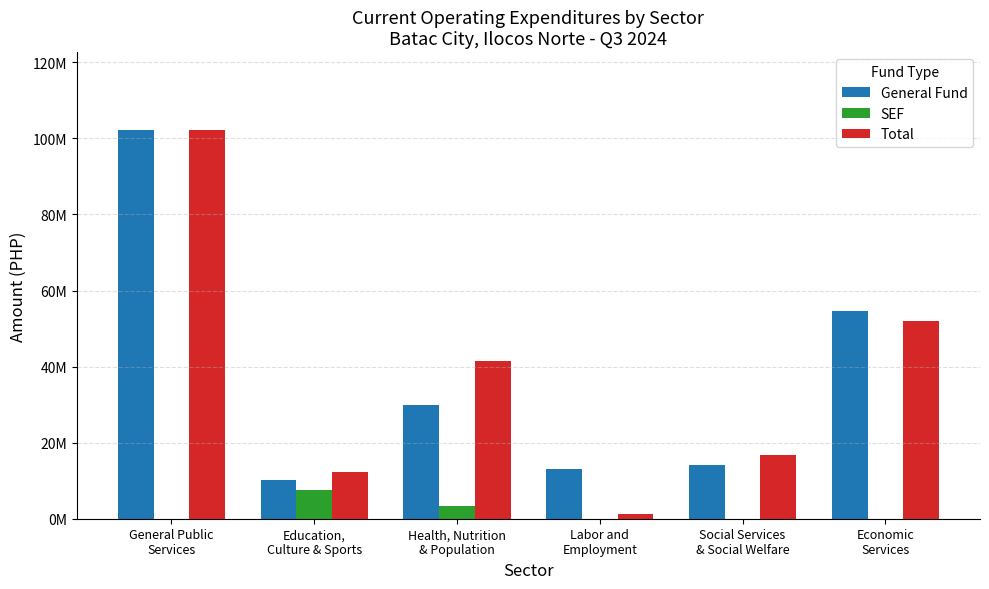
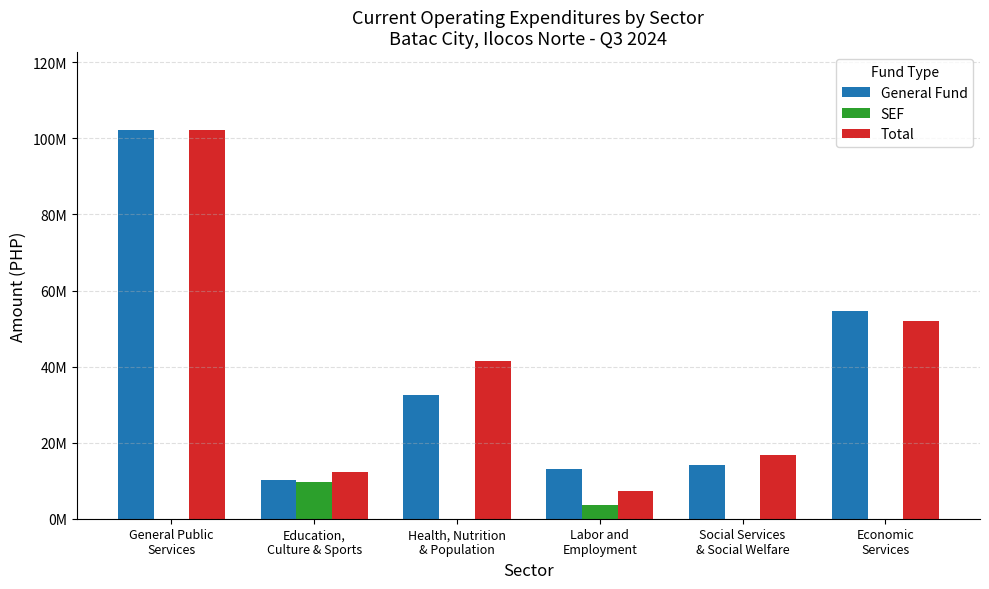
  {
    "General Fund": {
      "General Public Services": 102000000,
      "Education, Culture & Sports": 10000000,
-     "Health, Nutrition & Population": 30000000,
+     "Health, Nutrition & Population": 33000000,
      "Labor and Employment": 13000000,
      "Social Services & Social Welfare": 14000000,
      "Economic Services": 55000000
    },
    "SEF": {
      "General Public Services": 0,
-     "Education, Culture & Sports": 7000000,
-     "Health, Nutrition & Population": 3000000,
-     "Labor and Employment": 0,
+     "Education, Culture & Sports": 10000000,
+     "Health, Nutrition & Population": 0,
+     "Labor and Employment": 4000000,
      "Social Services & Social Welfare": 0,
      "Economic Services": 0
    },
    "Total": {
      "General Public Services": 102000000,
      "Education, Culture & Sports": 12000000,
      "Health, Nutrition & Population": 41000000,
-     "Labor and Employment": 1000000,
+     "Labor and Employment": 7000000,
      "Social Services & Social Welfare": 17000000,
      "Economic Services": 52000000
    }
  }
